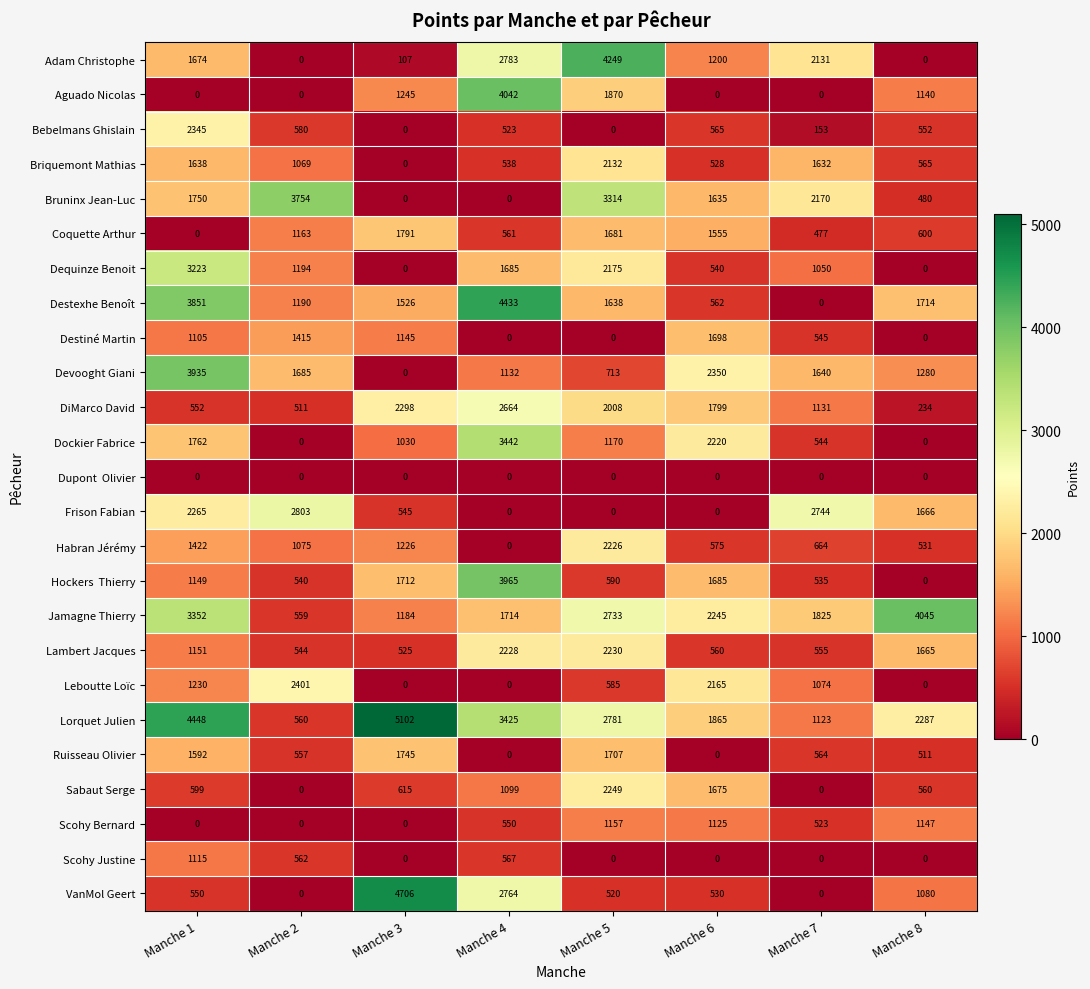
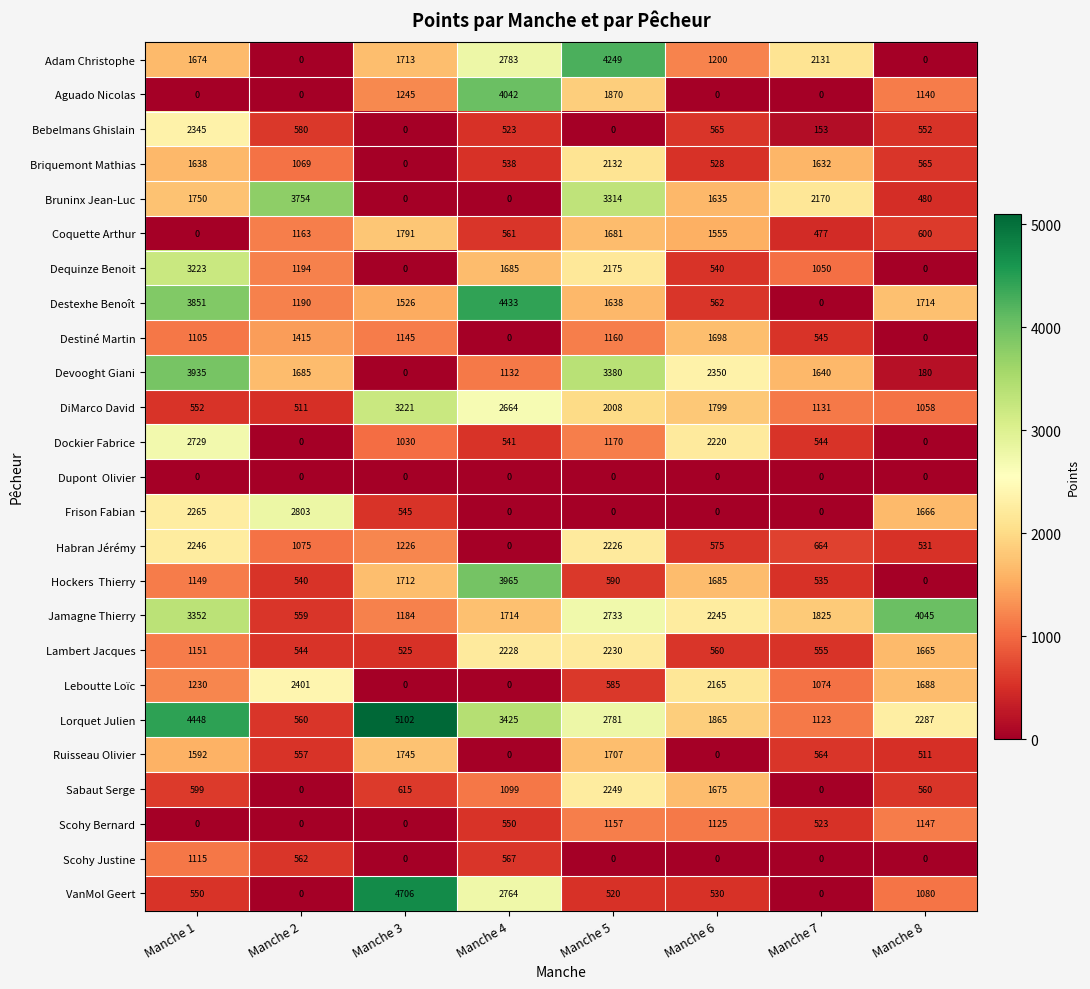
  {
    "Adam Christophe": {
      "Manche 1": 1674,
      "Manche 2": 0,
-     "Manche 3": 107,
+     "Manche 3": 1713,
      "Manche 4": 2783,
      "Manche 5": 4249,
      "Manche 6": 1200,
      "Manche 7": 2131,
      "Manche 8": 0
    },
    "Aguado Nicolas": {
      "Manche 1": 0,
      "Manche 2": 0,
      "Manche 3": 1245,
      "Manche 4": 4042,
      "Manche 5": 1870,
      "Manche 6": 0,
      "Manche 7": 0,
      "Manche 8": 1140
    },
    "Bebelmans Ghislain": {
      "Manche 1": 2345,
      "Manche 2": 580,
      "Manche 3": 0,
      "Manche 4": 523,
      "Manche 5": 0,
      "Manche 6": 565,
      "Manche 7": 153,
      "Manche 8": 552
    },
    "Briquemont Mathias": {
      "Manche 1": 1638,
      "Manche 2": 1069,
      "Manche 3": 0,
      "Manche 4": 538,
      "Manche 5": 2132,
      "Manche 6": 528,
      "Manche 7": 1632,
      "Manche 8": 565
    },
    "Bruninx Jean-Luc": {
      "Manche 1": 1750,
      "Manche 2": 3754,
      "Manche 3": 0,
      "Manche 4": 0,
      "Manche 5": 3314,
      "Manche 6": 1635,
      "Manche 7": 2170,
      "Manche 8": 480
    },
    "Coquette Arthur": {
      "Manche 1": 0,
      "Manche 2": 1163,
      "Manche 3": 1791,
      "Manche 4": 561,
      "Manche 5": 1681,
      "Manche 6": 1555,
      "Manche 7": 477,
      "Manche 8": 600
    },
    "Dequinze Benoit": {
      "Manche 1": 3223,
      "Manche 2": 1194,
      "Manche 3": 0,
      "Manche 4": 1685,
      "Manche 5": 2175,
      "Manche 6": 540,
      "Manche 7": 1050,
      "Manche 8": 0
    },
    "Destexhe Benoît": {
      "Manche 1": 3851,
      "Manche 2": 1190,
      "Manche 3": 1526,
      "Manche 4": 4433,
      "Manche 5": 1638,
      "Manche 6": 562,
      "Manche 7": 0,
      "Manche 8": 1714
    },
    "Destiné Martin": {
      "Manche 1": 1105,
      "Manche 2": 1415,
      "Manche 3": 1145,
      "Manche 4": 0,
-     "Manche 5": 0,
+     "Manche 5": 1160,
      "Manche 6": 1698,
      "Manche 7": 545,
      "Manche 8": 0
    },
    "Devooght Giani": {
      "Manche 1": 3935,
      "Manche 2": 1685,
      "Manche 3": 0,
      "Manche 4": 1132,
-     "Manche 5": 713,
+     "Manche 5": 3380,
      "Manche 6": 2350,
      "Manche 7": 1640,
-     "Manche 8": 1280
+     "Manche 8": 180
    },
    "DiMarco David": {
      "Manche 1": 552,
      "Manche 2": 511,
-     "Manche 3": 2298,
+     "Manche 3": 3221,
      "Manche 4": 2664,
      "Manche 5": 2008,
      "Manche 6": 1799,
      "Manche 7": 1131,
-     "Manche 8": 234
+     "Manche 8": 1058
    },
    "Dockier Fabrice": {
-     "Manche 1": 1762,
+     "Manche 1": 2729,
      "Manche 2": 0,
      "Manche 3": 1030,
-     "Manche 4": 3442,
+     "Manche 4": 541,
      "Manche 5": 1170,
      "Manche 6": 2220,
      "Manche 7": 544,
      "Manche 8": 0
    },
    "Dupont Olivier": {
      "Manche 1": 0,
      "Manche 2": 0,
      "Manche 3": 0,
      "Manche 4": 0,
      "Manche 5": 0,
      "Manche 6": 0,
      "Manche 7": 0,
      "Manche 8": 0
    },
    "Frison Fabian": {
      "Manche 1": 2265,
      "Manche 2": 2803,
      "Manche 3": 545,
      "Manche 4": 0,
      "Manche 5": 0,
      "Manche 6": 0,
-     "Manche 7": 2744,
+     "Manche 7": 0,
      "Manche 8": 1666
    },
    "Habran Jérémy": {
-     "Manche 1": 1422,
+     "Manche 1": 2246,
      "Manche 2": 1075,
      "Manche 3": 1226,
      "Manche 4": 0,
      "Manche 5": 2226,
      "Manche 6": 575,
      "Manche 7": 664,
      "Manche 8": 531
    },
    "Hockers Thierry": {
      "Manche 1": 1149,
      "Manche 2": 540,
      "Manche 3": 1712,
      "Manche 4": 3965,
      "Manche 5": 590,
      "Manche 6": 1685,
      "Manche 7": 535,
      "Manche 8": 0
    },
    "Jamagne Thierry": {
      "Manche 1": 3352,
      "Manche 2": 559,
      "Manche 3": 1184,
      "Manche 4": 1714,
      "Manche 5": 2733,
      "Manche 6": 2245,
      "Manche 7": 1825,
      "Manche 8": 4045
    },
    "Lambert Jacques": {
      "Manche 1": 1151,
      "Manche 2": 544,
      "Manche 3": 525,
      "Manche 4": 2228,
      "Manche 5": 2230,
      "Manche 6": 560,
      "Manche 7": 555,
      "Manche 8": 1665
    },
    "Leboutte Loïc": {
      "Manche 1": 1230,
      "Manche 2": 2401,
      "Manche 3": 0,
      "Manche 4": 0,
      "Manche 5": 585,
      "Manche 6": 2165,
      "Manche 7": 1074,
-     "Manche 8": 0
+     "Manche 8": 1688
    },
    "Lorquet Julien": {
      "Manche 1": 4448,
      "Manche 2": 560,
      "Manche 3": 5102,
      "Manche 4": 3425,
      "Manche 5": 2781,
      "Manche 6": 1865,
      "Manche 7": 1123,
      "Manche 8": 2287
    },
    "Ruisseau Olivier": {
      "Manche 1": 1592,
      "Manche 2": 557,
      "Manche 3": 1745,
      "Manche 4": 0,
      "Manche 5": 1707,
      "Manche 6": 0,
      "Manche 7": 564,
      "Manche 8": 511
    },
    "Sabaut Serge": {
      "Manche 1": 599,
      "Manche 2": 0,
      "Manche 3": 615,
      "Manche 4": 1099,
      "Manche 5": 2249,
      "Manche 6": 1675,
      "Manche 7": 0,
      "Manche 8": 560
    },
    "Scohy Bernard": {
      "Manche 1": 0,
      "Manche 2": 0,
      "Manche 3": 0,
      "Manche 4": 550,
      "Manche 5": 1157,
      "Manche 6": 1125,
      "Manche 7": 523,
      "Manche 8": 1147
    },
    "Scohy Justine": {
      "Manche 1": 1115,
      "Manche 2": 562,
      "Manche 3": 0,
      "Manche 4": 567,
      "Manche 5": 0,
      "Manche 6": 0,
      "Manche 7": 0,
      "Manche 8": 0
    },
    "VanMol Geert": {
      "Manche 1": 550,
      "Manche 2": 0,
      "Manche 3": 4706,
      "Manche 4": 2764,
      "Manche 5": 520,
      "Manche 6": 530,
      "Manche 7": 0,
      "Manche 8": 1080
    }
  }
